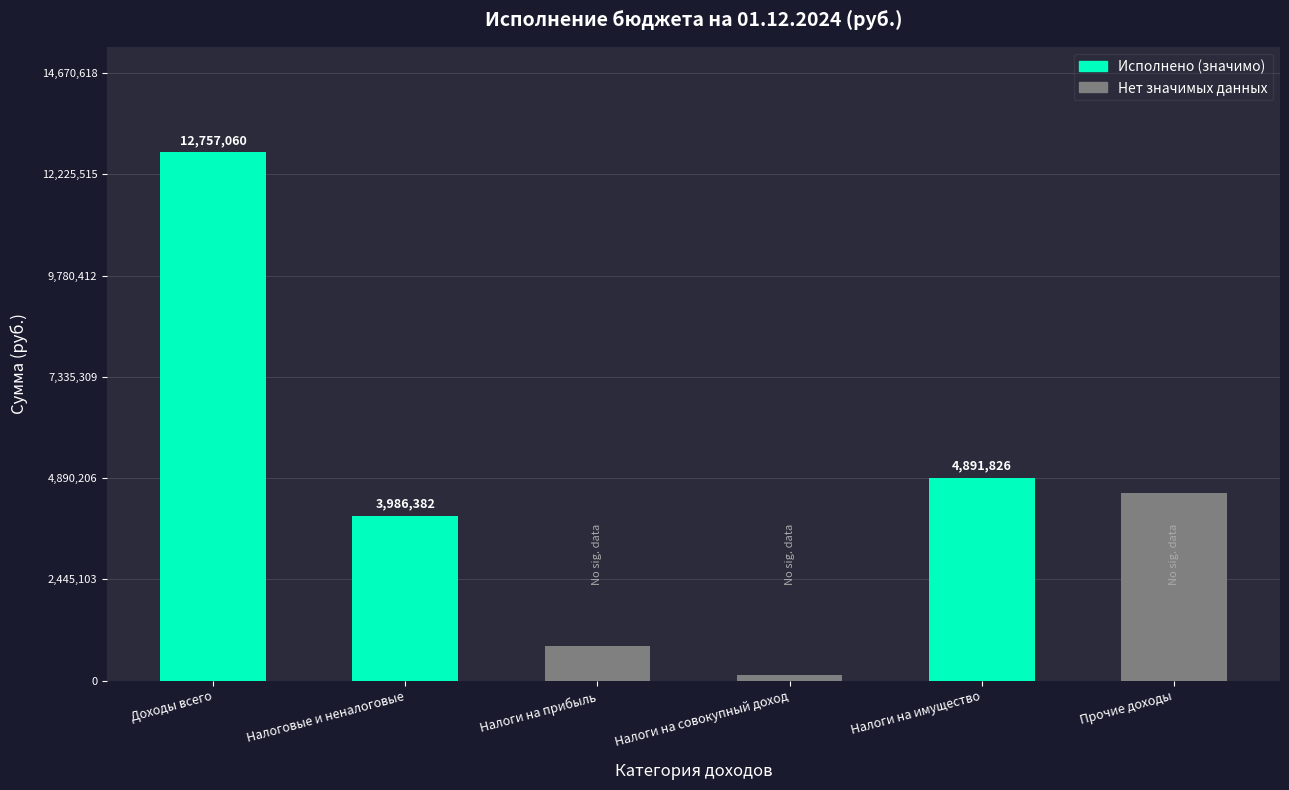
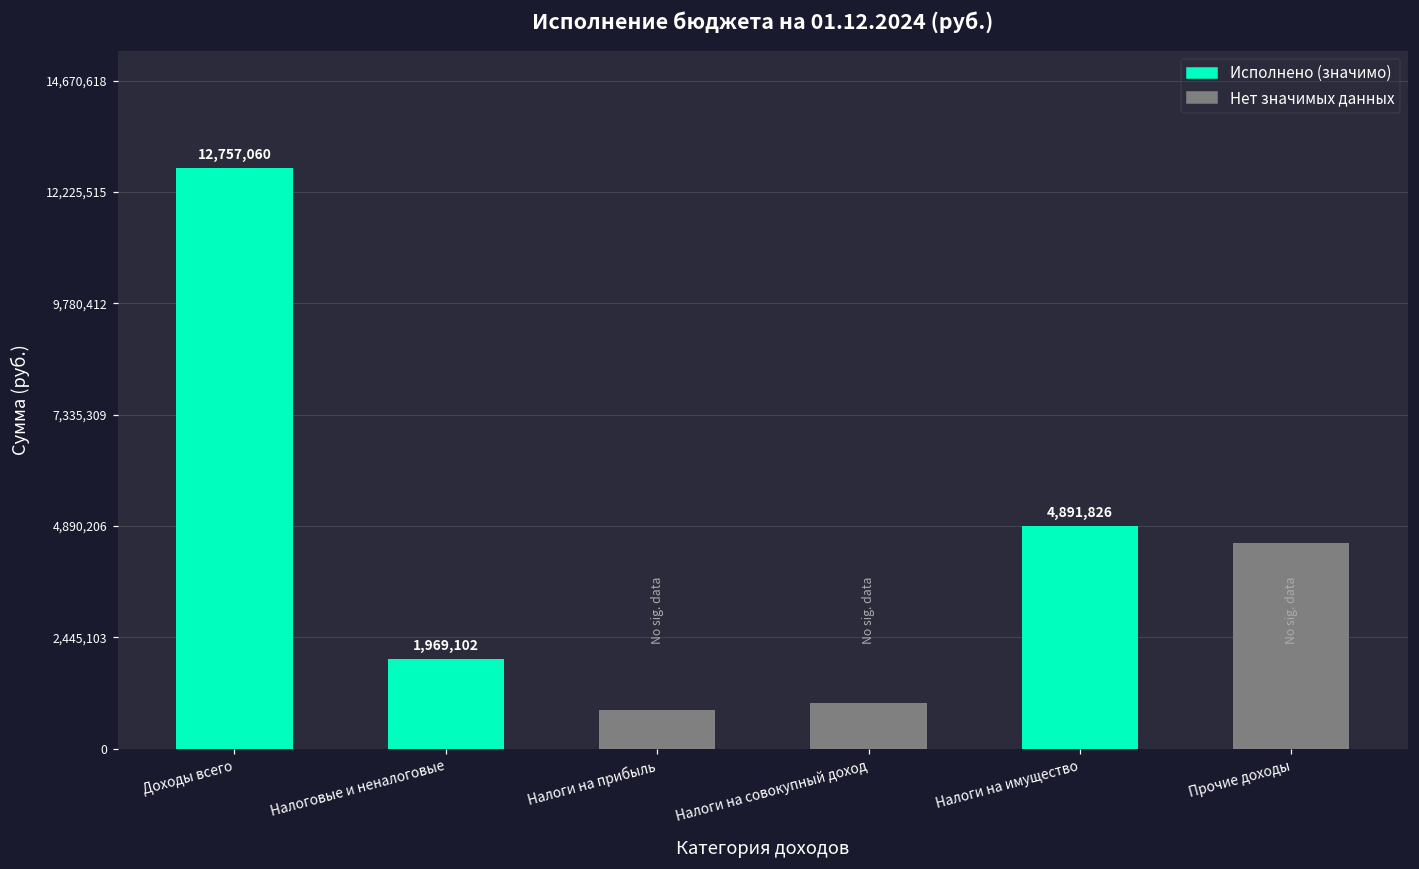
  {
    "Доходы всего": "12,757,060",
-   "Налоговые и неналоговые": "3,986,382",
-   "Налоги на совокупный доход": "100,000",
+   "Налоговые и неналоговые": "1,969,102",
+   "Налоги на совокупный доход": "1,000,000",
    "Налоги на имущество": "4,891,826"
  }
